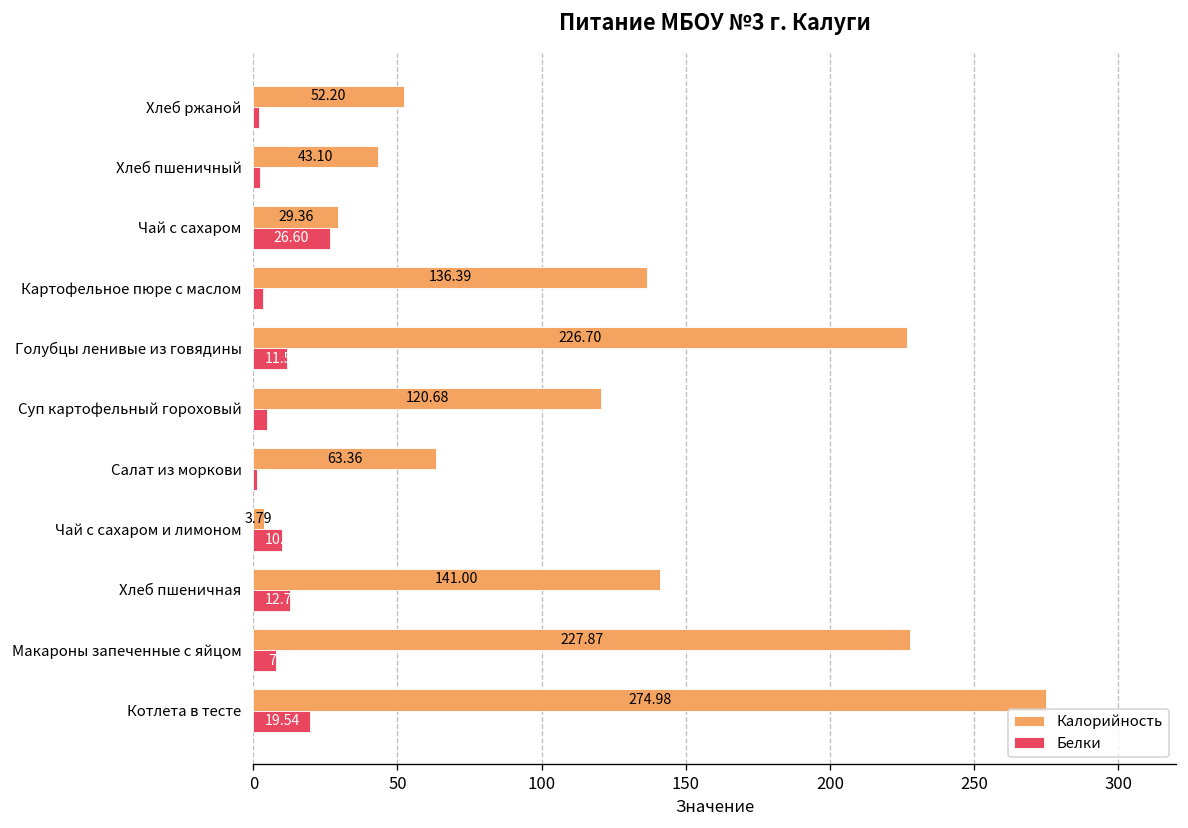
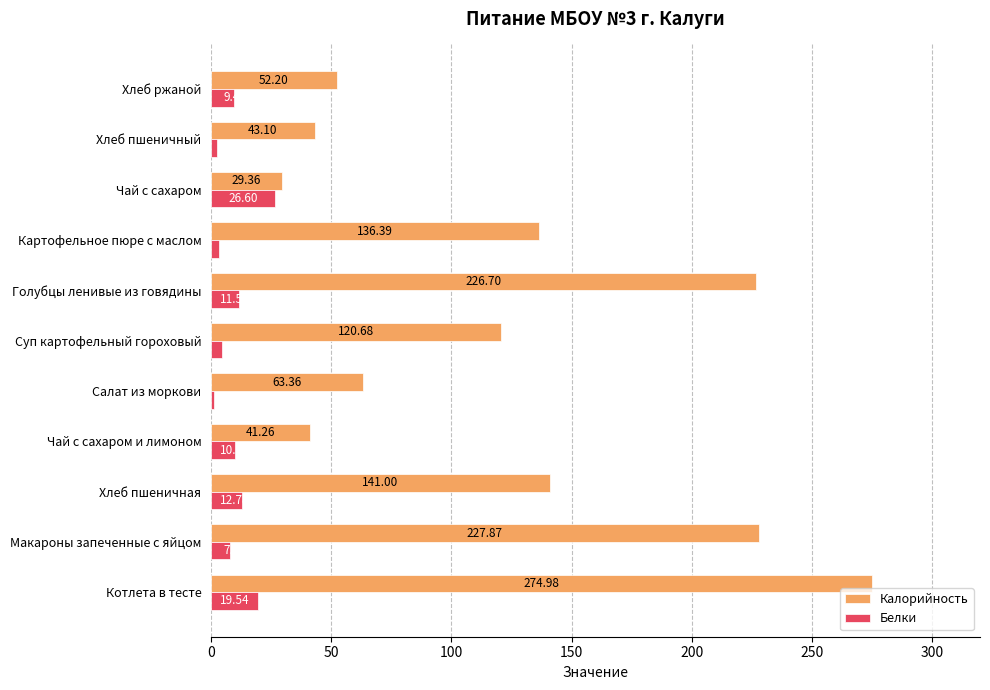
  {
    "Калорийность": {
      "Хлеб ржаной": 52.20,
      "Хлеб пшеничный": 43.10,
      "Чай с сахаром": 29.36,
      "Картофельное пюре с маслом": 136.39,
      "Голубцы ленивые из говядины": 226.70,
      "Суп картофельный гороховый": 120.68,
      "Салат из моркови": 63.36,
-     "Чай с сахаром и лимоном": 3.79,
+     "Чай с сахаром и лимоном": 41.26,
      "Хлеб пшеничная": 141.00,
      "Макароны запеченные с яйцом": 227.87,
      "Котлета в тесте": 274.98
    },
    "Белки": {
-     "Хлеб ржаной": 2,
+     "Хлеб ржаной": 9,
      "Хлеб пшеничный": 2,
      "Картофельное пюре с маслом": 3,
      "Суп картофельный гороховый": 5,
      "Салат из моркови": 1,
      "Макароны запеченные с яйцом": 8
    }
  }
